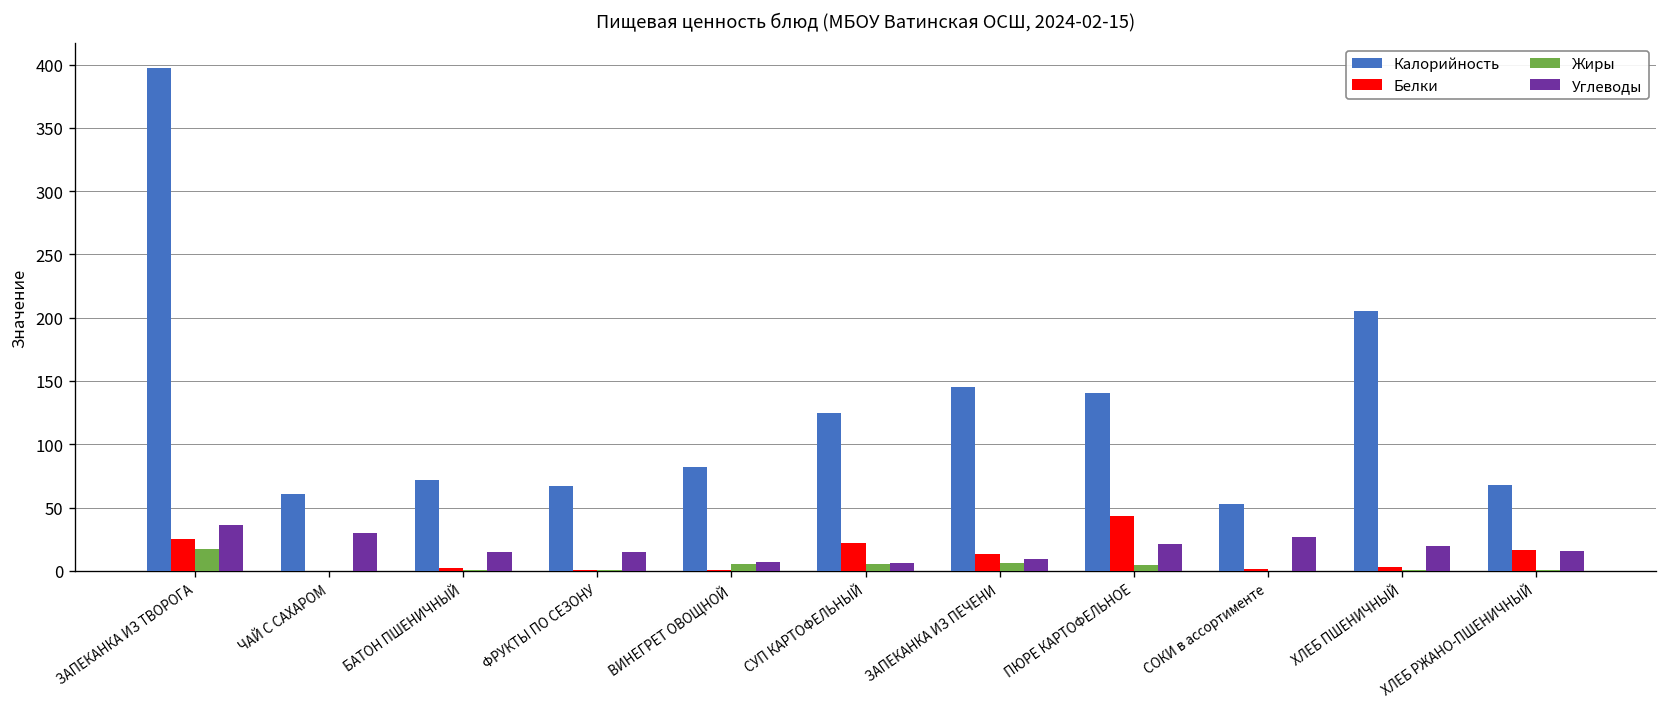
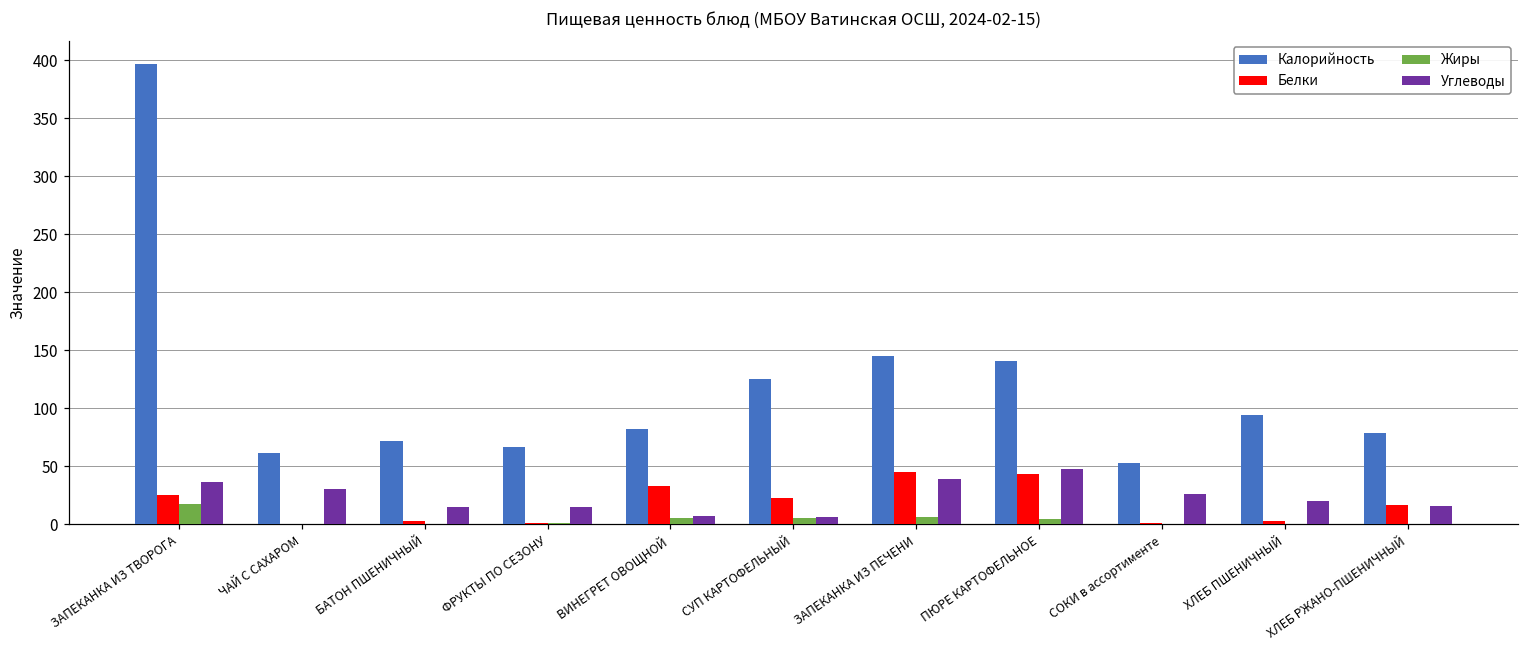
  {
    "Калорийность": {
      "ЗАПЕКАНКА ИЗ ТВОРОГА": 397,
      "ЧАЙ С САХАРОМ": 61,
      "БАТОН ПШЕНИЧНЫЙ": 71,
      "ФРУКТЫ ПО СЕЗОНУ": 67,
      "ВИНЕГРЕТ ОВОЩНОЙ": 82,
      "СУП КАРТОФЕЛЬНЫЙ": 125,
      "ЗАПЕКАНКА ИЗ ПЕЧЕНИ": 145,
      "ПЮРЕ КАРТОФЕЛЬНОЕ": 140,
      "СОКИ в ассортименте": 53,
-     "ХЛЕБ ПШЕНИЧНЫЙ": 205,
-     "ХЛЕБ РЖАНО-ПШЕНИЧНЫЙ": 68
+     "ХЛЕБ ПШЕНИЧНЫЙ": 94,
+     "ХЛЕБ РЖАНО-ПШЕНИЧНЫЙ": 78
    },
    "Белки": {
      "ЗАПЕКАНКА ИЗ ТВОРОГА": 25,
      "ЧАЙ С САХАРОМ": 0,
      "БАТОН ПШЕНИЧНЫЙ": 2,
-     "ВИНЕГРЕТ ОВОЩНОЙ": 1,
+     "ВИНЕГРЕТ ОВОЩНОЙ": 33,
      "СУП КАРТОФЕЛЬНЫЙ": 22,
-     "ЗАПЕКАНКА ИЗ ПЕЧЕНИ": 13,
+     "ЗАПЕКАНКА ИЗ ПЕЧЕНИ": 45,
      "ПЮРЕ КАРТОФЕЛЬНОЕ": 44,
      "ХЛЕБ ПШЕНИЧНЫЙ": 3,
      "ХЛЕБ РЖАНО-ПШЕНИЧНЫЙ": 17
    },
    "Жиры": {
      "ЗАПЕКАНКА ИЗ ТВОРОГА": 17,
      "ЧАЙ С САХАРОМ": 0,
      "ВИНЕГРЕТ ОВОЩНОЙ": 5,
      "СУП КАРТОФЕЛЬНЫЙ": 5,
      "ЗАПЕКАНКА ИЗ ПЕЧЕНИ": 7,
      "ПЮРЕ КАРТОФЕЛЬНОЕ": 5
    },
    "Углеводы": {
      "ЗАПЕКАНКА ИЗ ТВОРОГА": 36,
      "ЧАЙ С САХАРОМ": 30,
      "БАТОН ПШЕНИЧНЫЙ": 15,
      "ФРУКТЫ ПО СЕЗОНУ": 15,
      "ВИНЕГРЕТ ОВОЩНОЙ": 7,
      "СУП КАРТОФЕЛЬНЫЙ": 6,
-     "ЗАПЕКАНКА ИЗ ПЕЧЕНИ": 10,
-     "ПЮРЕ КАРТОФЕЛЬНОЕ": 21,
+     "ЗАПЕКАНКА ИЗ ПЕЧЕНИ": 39,
+     "ПЮРЕ КАРТОФЕЛЬНОЕ": 48,
      "СОКИ в ассортименте": 26,
      "ХЛЕБ ПШЕНИЧНЫЙ": 20,
      "ХЛЕБ РЖАНО-ПШЕНИЧНЫЙ": 16
    }
  }
